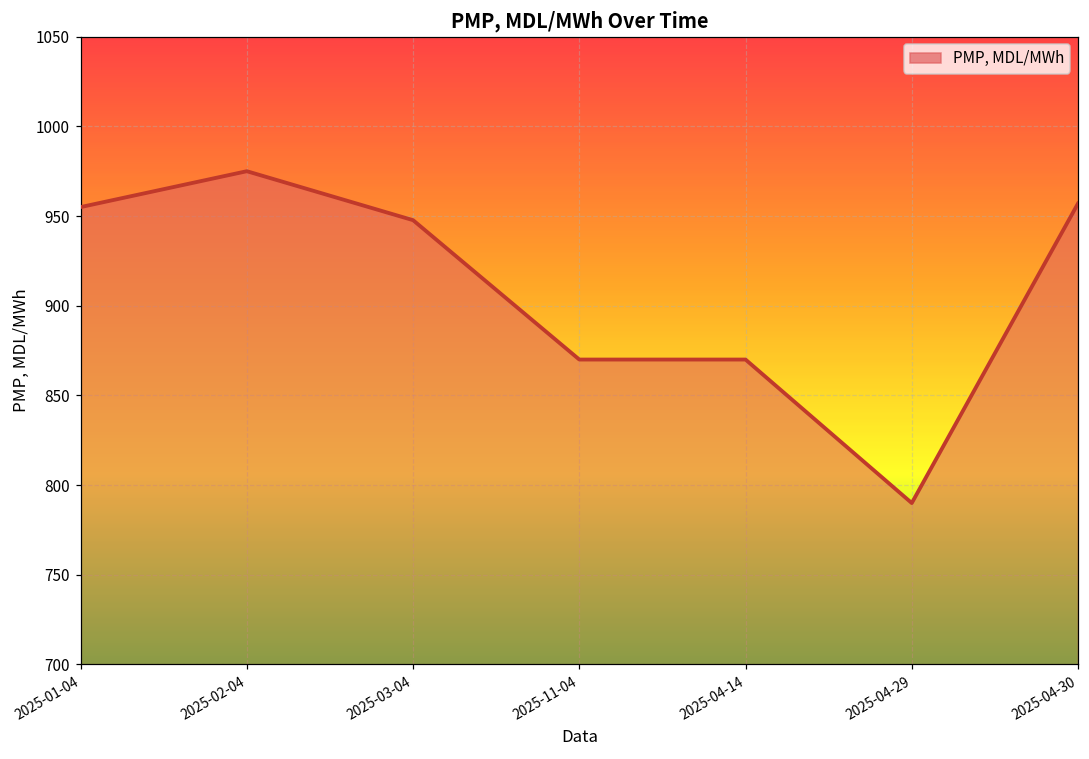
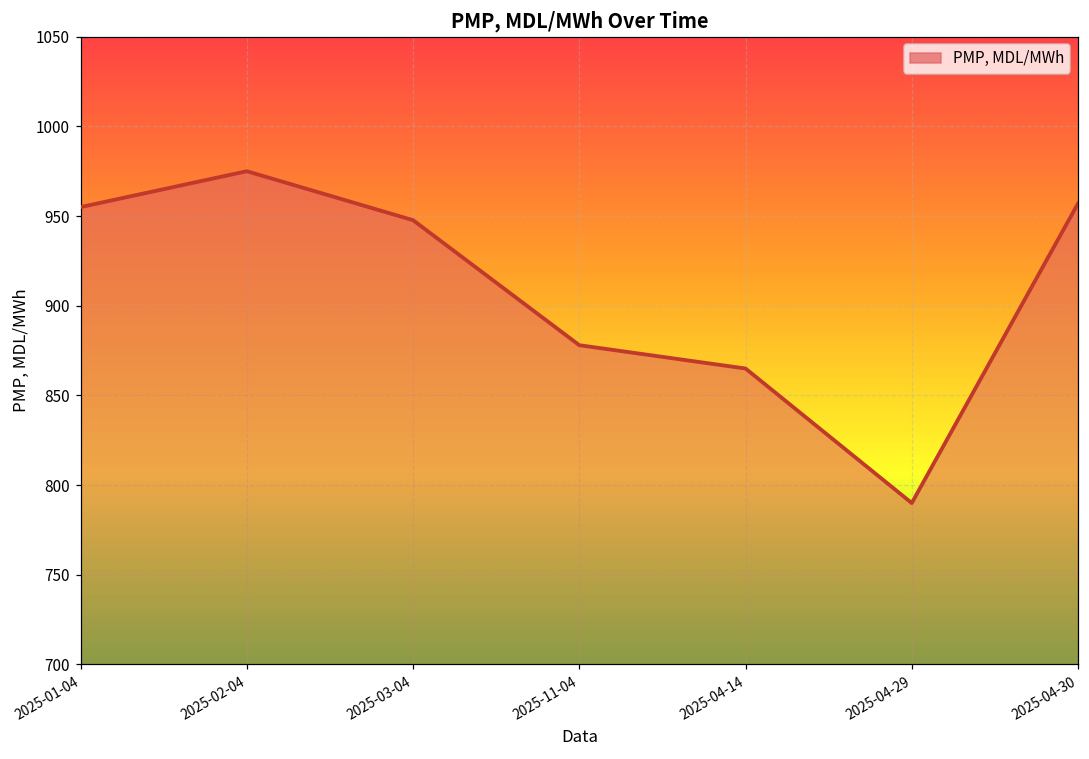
  {
    "2025-01-04": 955,
    "2025-02-04": 975,
    "2025-03-04": 948,
-   "2025-11-04": 870,
-   "2025-04-14": 870,
+   "2025-11-04": 878,
+   "2025-04-14": 865,
    "2025-04-29": 790,
    "2025-04-30": 957
  }
